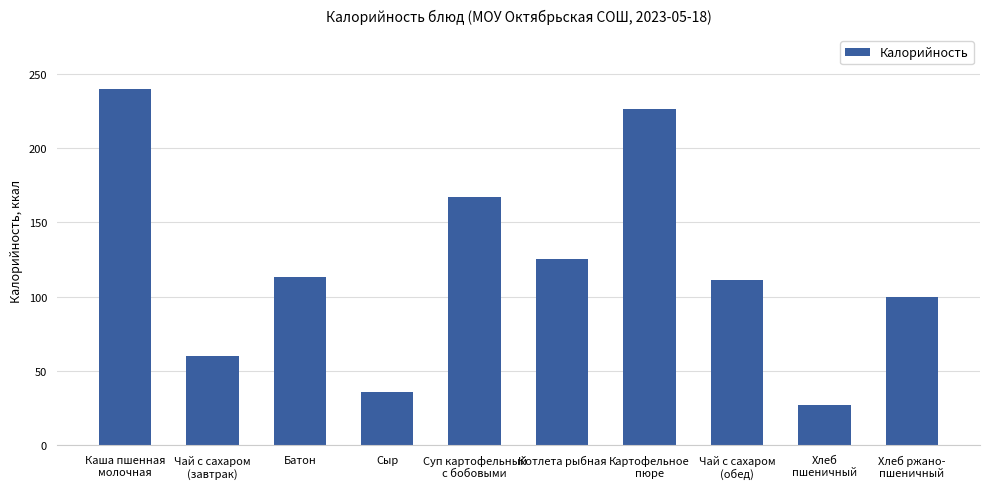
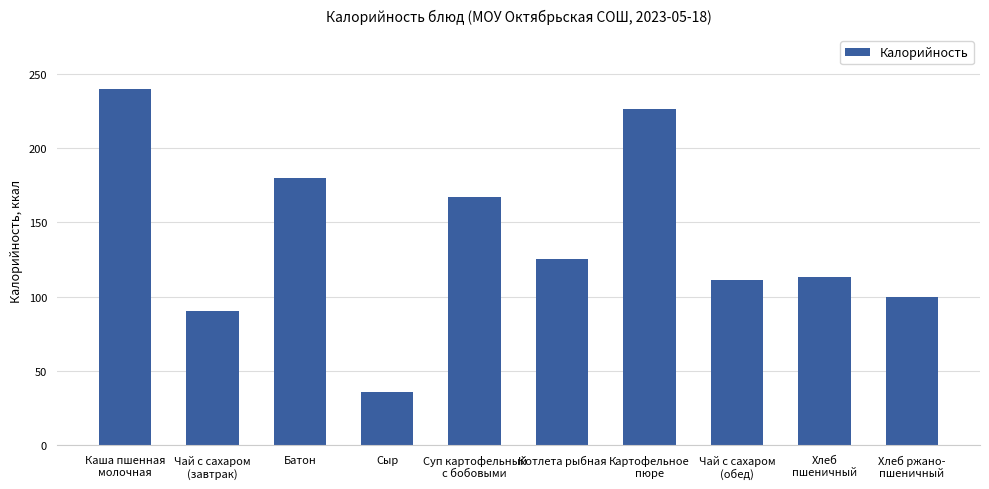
  {
    "Каша пшенная молочная": 240,
-   "Чай с сахаром (завтрак)": 60,
-   "Батон": 113,
+   "Чай с сахаром (завтрак)": 90,
+   "Батон": 180,
    "Сыр": 36,
    "Суп картофельный с бобовыми": 167,
    "Котлета рыбная": 125,
    "Картофельное пюре": 226,
    "Чай с сахаром (обед)": 111,
-   "Хлеб пшеничный": 27,
+   "Хлеб пшеничный": 113,
    "Хлеб ржано- пшеничный": 100
  }
